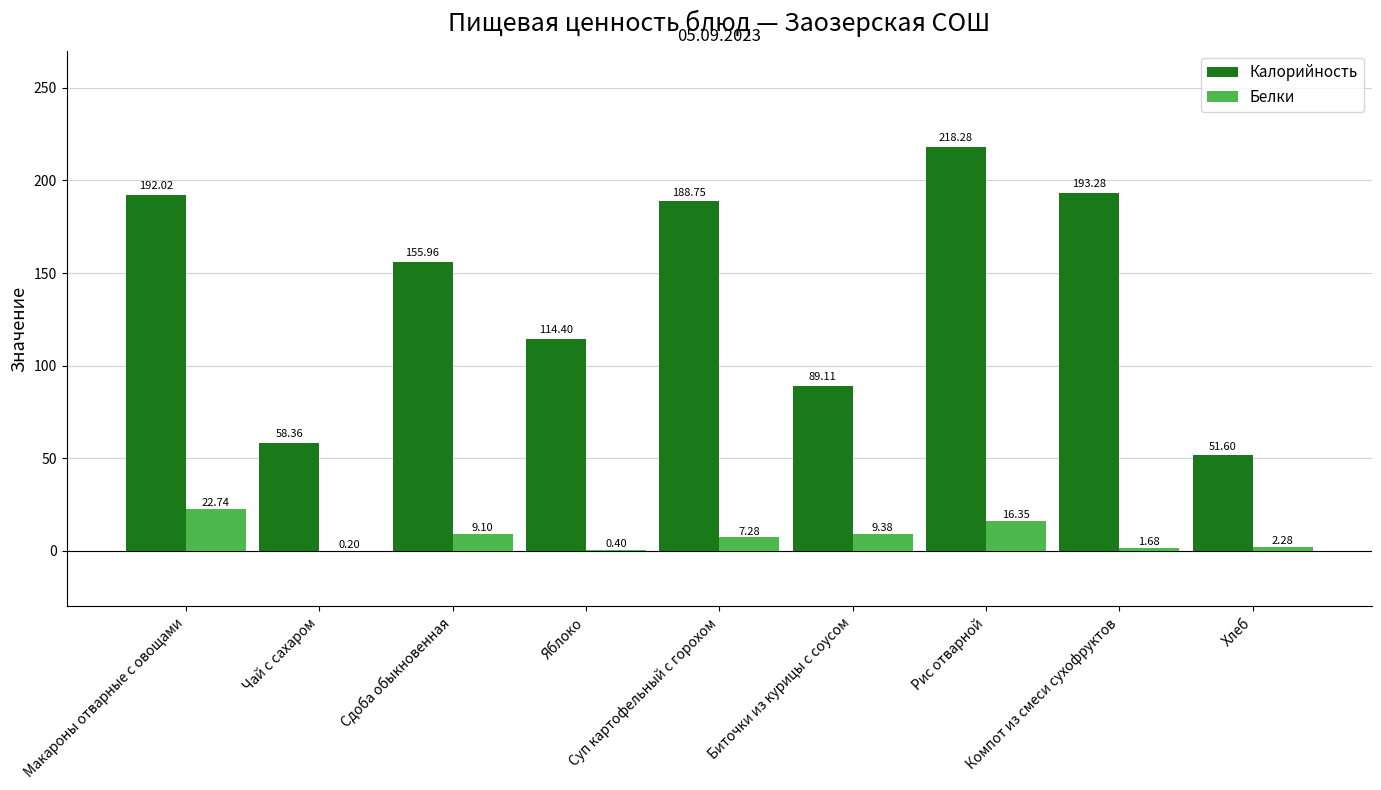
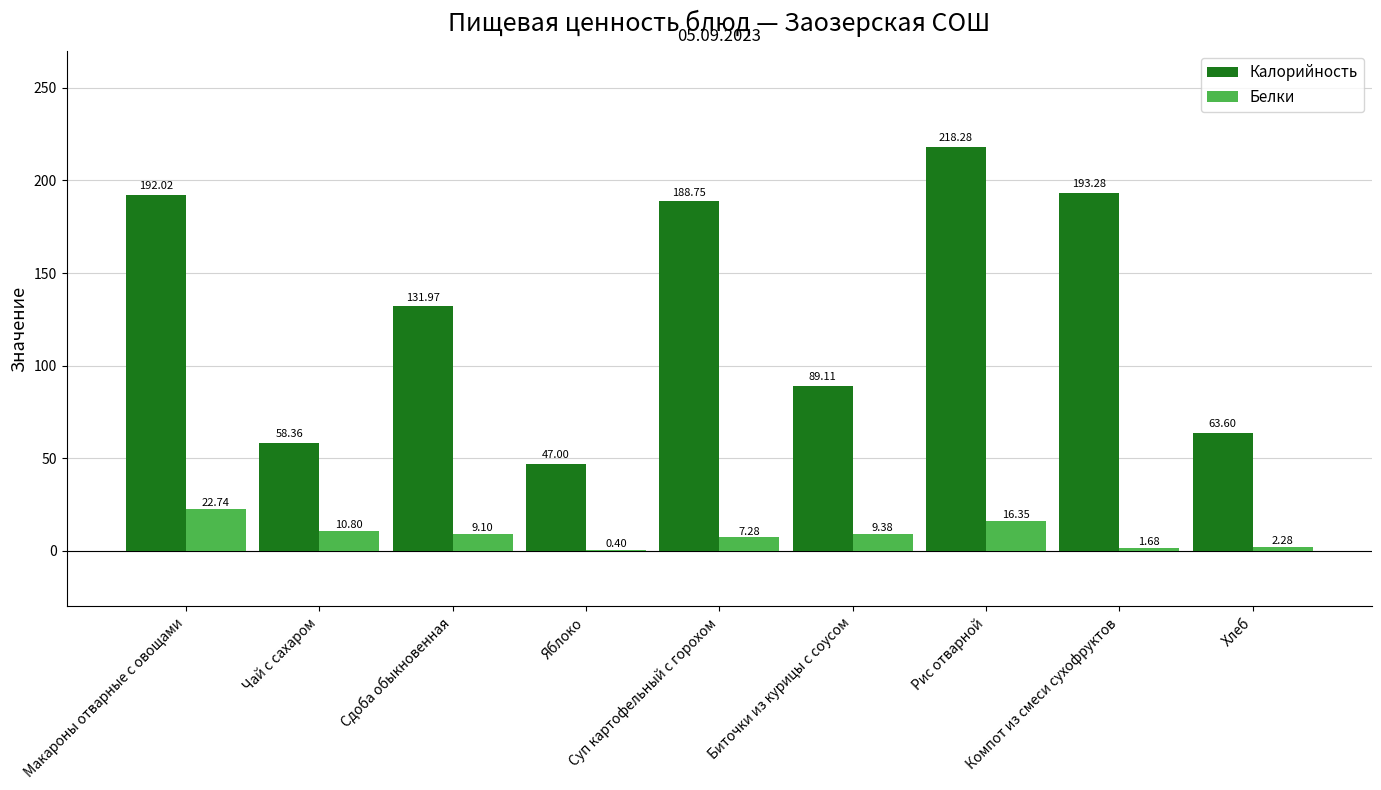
  {
    "Калорийность": {
      "Макароны отварные с овощами": 192.02,
      "Чай с сахаром": 58.36,
-     "Сдоба обыкновенная": 155.96,
-     "Яблоко": 114.40,
+     "Сдоба обыкновенная": 131.97,
+     "Яблоко": 47.00,
      "Суп картофельный с горохом": 188.75,
      "Биточки из курицы с соусом": 89.11,
      "Рис отварной": 218.28,
      "Компот из смеси сухофруктов": 193.28,
-     "Хлеб": 51.60
+     "Хлеб": 63.60
    },
    "Белки": {
      "Макароны отварные с овощами": 22.74,
-     "Чай с сахаром": 0.20,
+     "Чай с сахаром": 10.80,
      "Сдоба обыкновенная": 9.10,
      "Яблоко": 0.40,
      "Суп картофельный с горохом": 7.28,
      "Биточки из курицы с соусом": 9.38,
      "Рис отварной": 16.35,
      "Компот из смеси сухофруктов": 1.68,
      "Хлеб": 2.28
    }
  }
